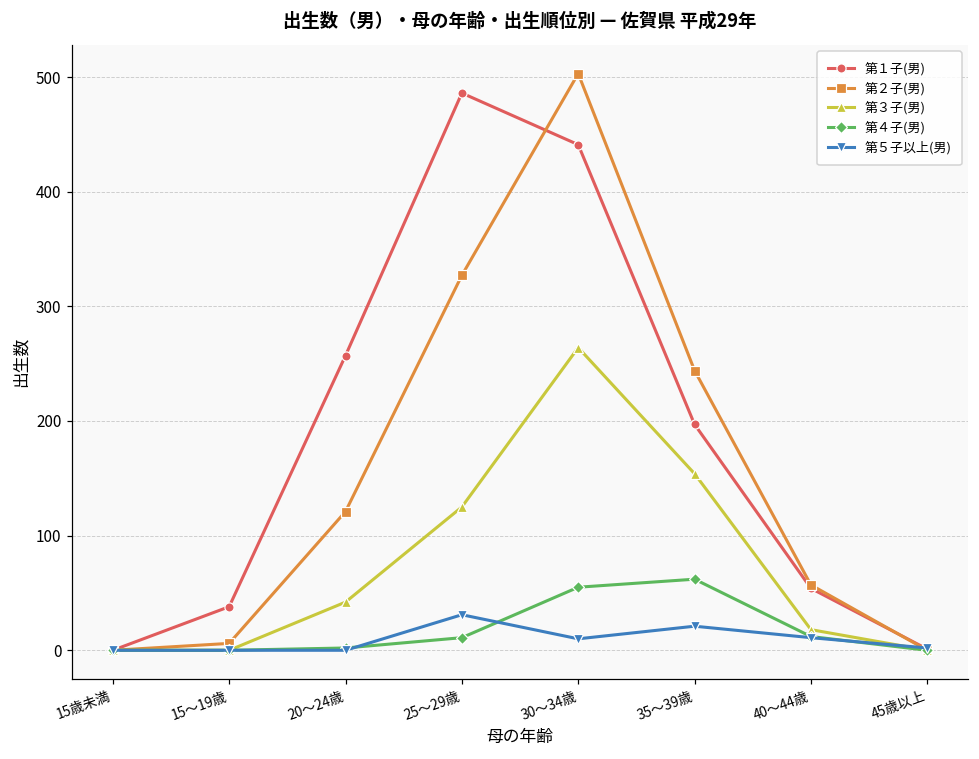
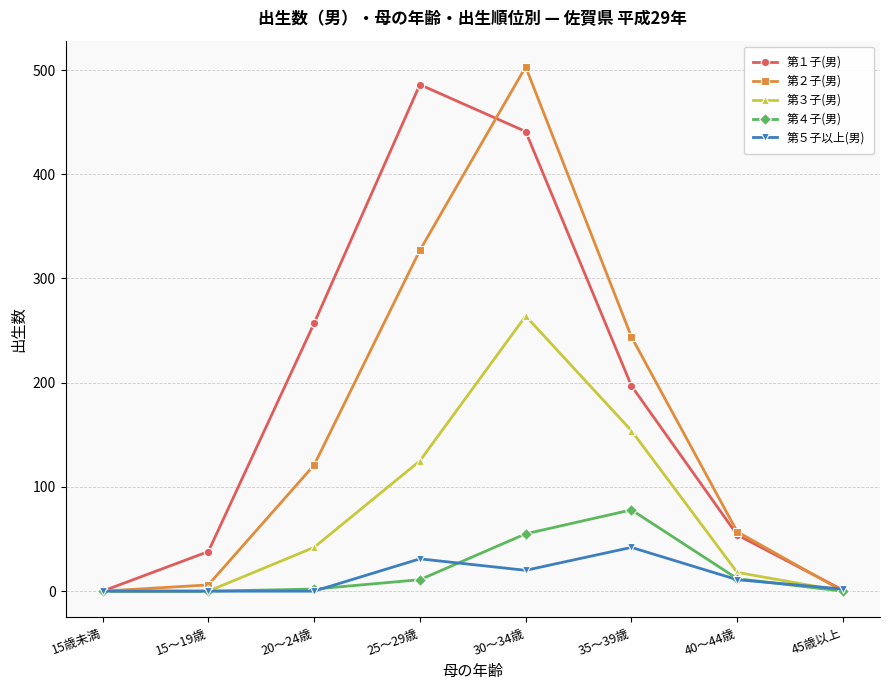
  {
    "第３子(男)": {
      "20～24歳": 42,
      "25～29歳": 125,
      "30～34歳": 264,
      "35～39歳": 154,
      "40～44歳": 18
    },
    "第４子(男)": {
      "25～29歳": 11,
      "30～34歳": 55,
-     "35～39歳": 62
+     "35～39歳": 78
    },
    "第５子以上(男)": {
      "25～29歳": 31,
-     "30～34歳": 10,
-     "35～39歳": 21
+     "30～34歳": 20,
+     "35～39歳": 42
    }
  }
